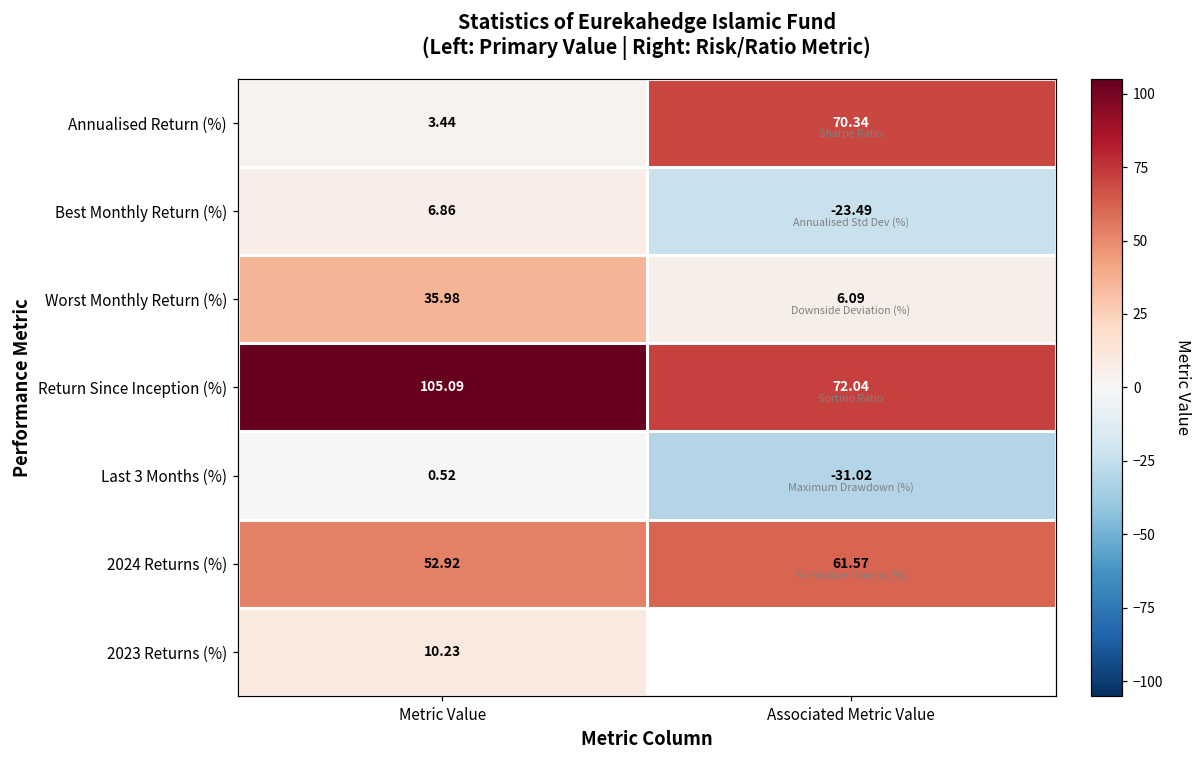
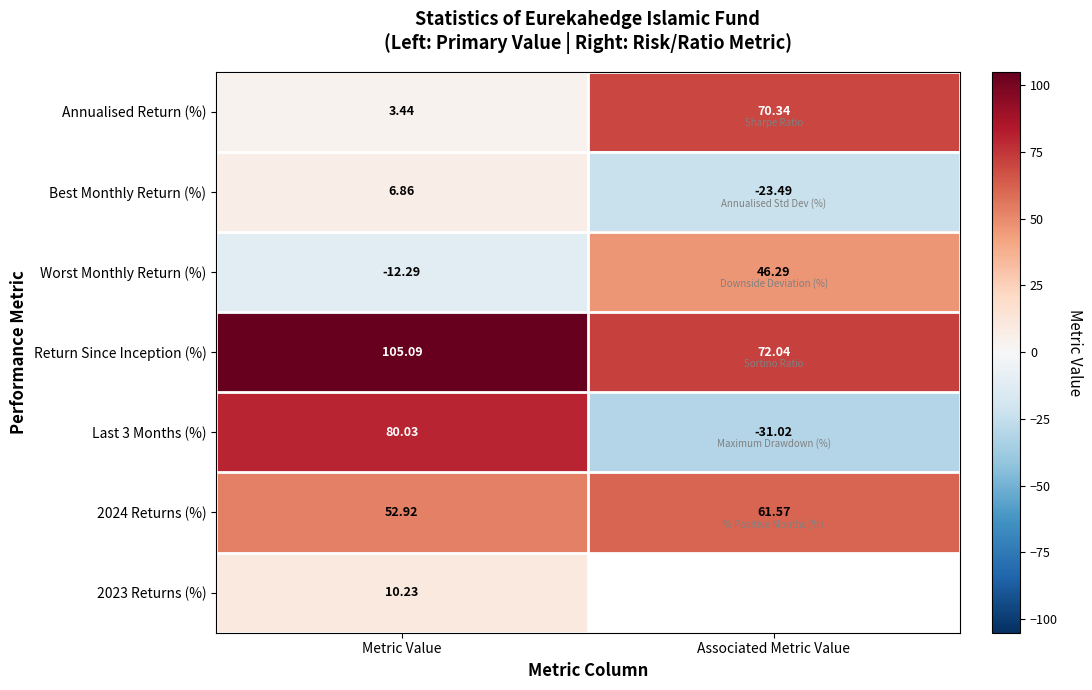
  {
    "Annualised Return (%)": {
      "Metric Value": 3.44
    },
    "Best Monthly Return (%)": {
      "Metric Value": 6.86
    },
    "Worst Monthly Return (%)": {
-     "Metric Value": 35.98,
-     "Associated Metric Value": 6.09
+     "Metric Value": -12.29,
+     "Associated Metric Value": 46.29
    },
    "Return Since Inception (%)": {
      "Metric Value": 105.09
    },
    "Last 3 Months (%)": {
-     "Metric Value": 0.52
+     "Metric Value": 80.03
    },
    "2024 Returns (%)": {
      "Metric Value": 52.92
    },
    "2023 Returns (%)": {
      "Metric Value": 10.23
    }
  }
